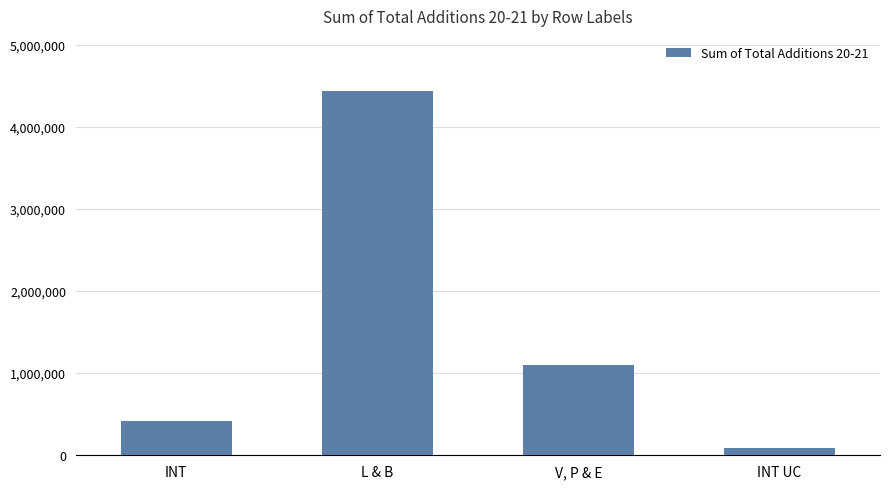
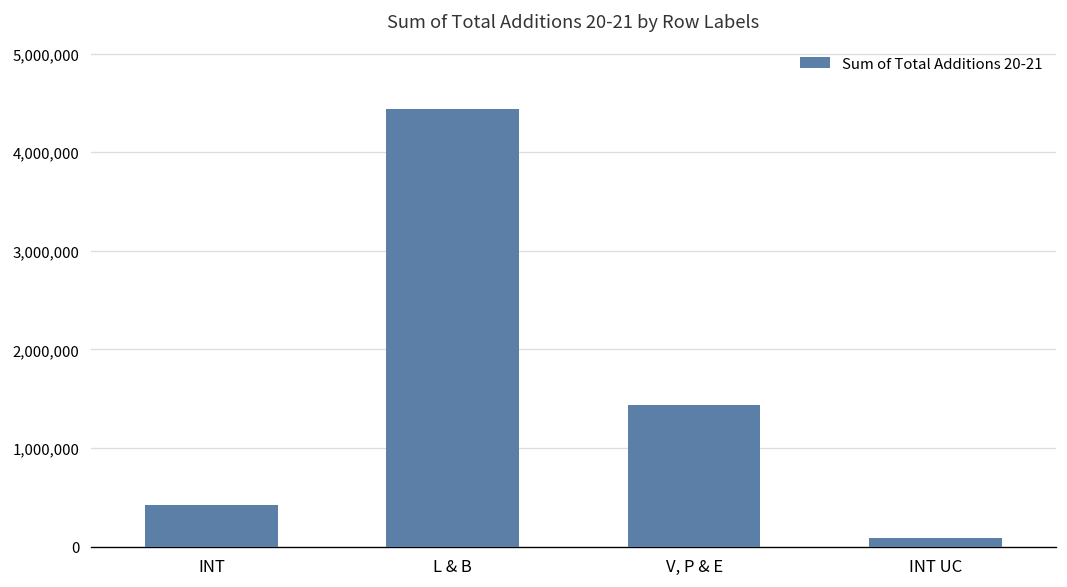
  {
    "INT": "400,000",
    "L & B": "4,400,000",
-   "V, P & E": "1,100,000",
+   "V, P & E": "1,400,000",
    "INT UC": "100,000"
  }
